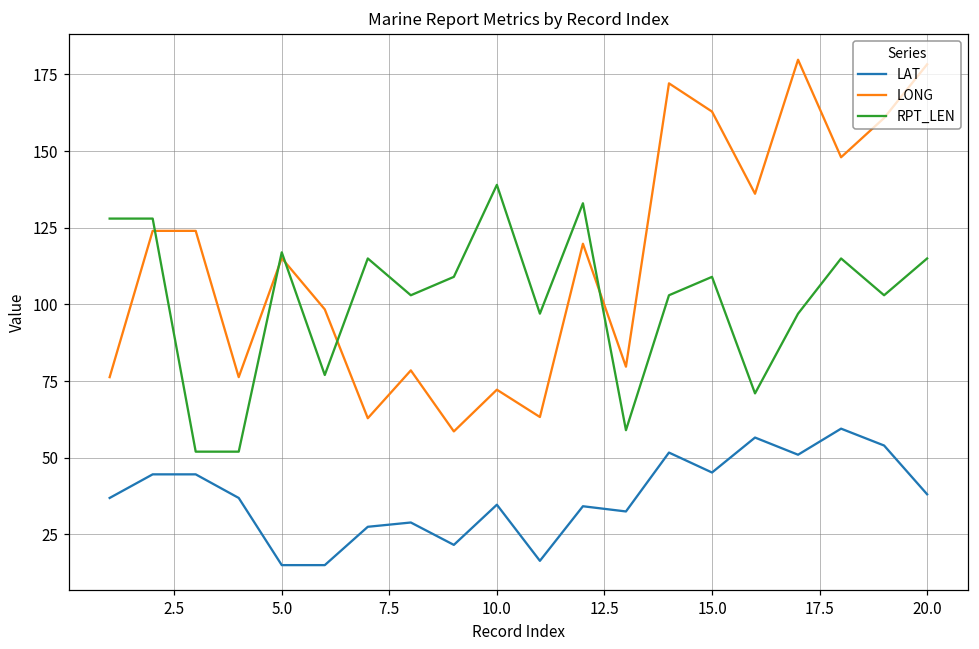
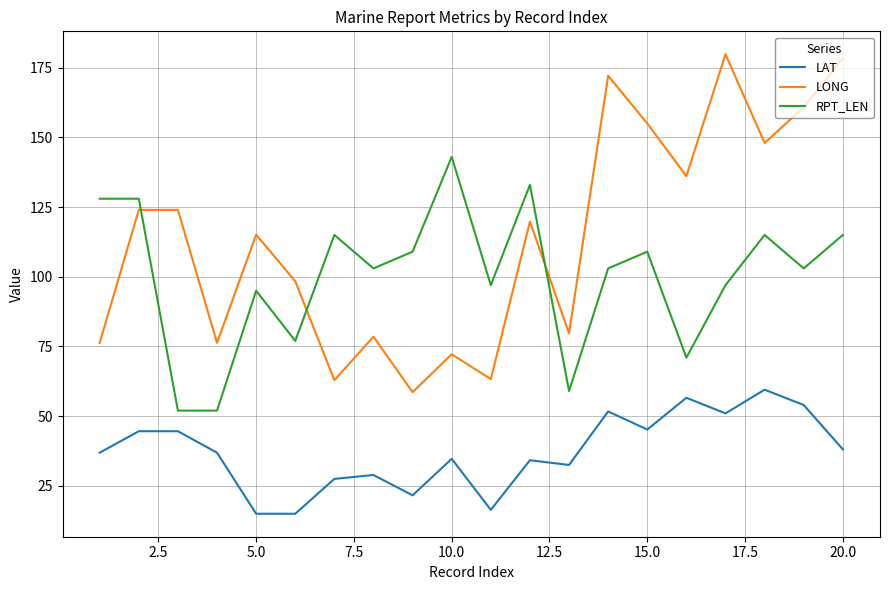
  {
    "LAT": {
      "5.0": 15,
      "10.0": 35,
      "15.0": 45,
      "20.0": 38
    },
    "LONG": {
      "5.0": 115,
      "10.0": 72,
-     "15.0": 163
+     "15.0": 155
    },
    "RPT_LEN": {
-     "5.0": 117,
-     "10.0": 139,
+     "5.0": 95,
+     "10.0": 143,
      "15.0": 109,
      "20.0": 115
    }
  }
